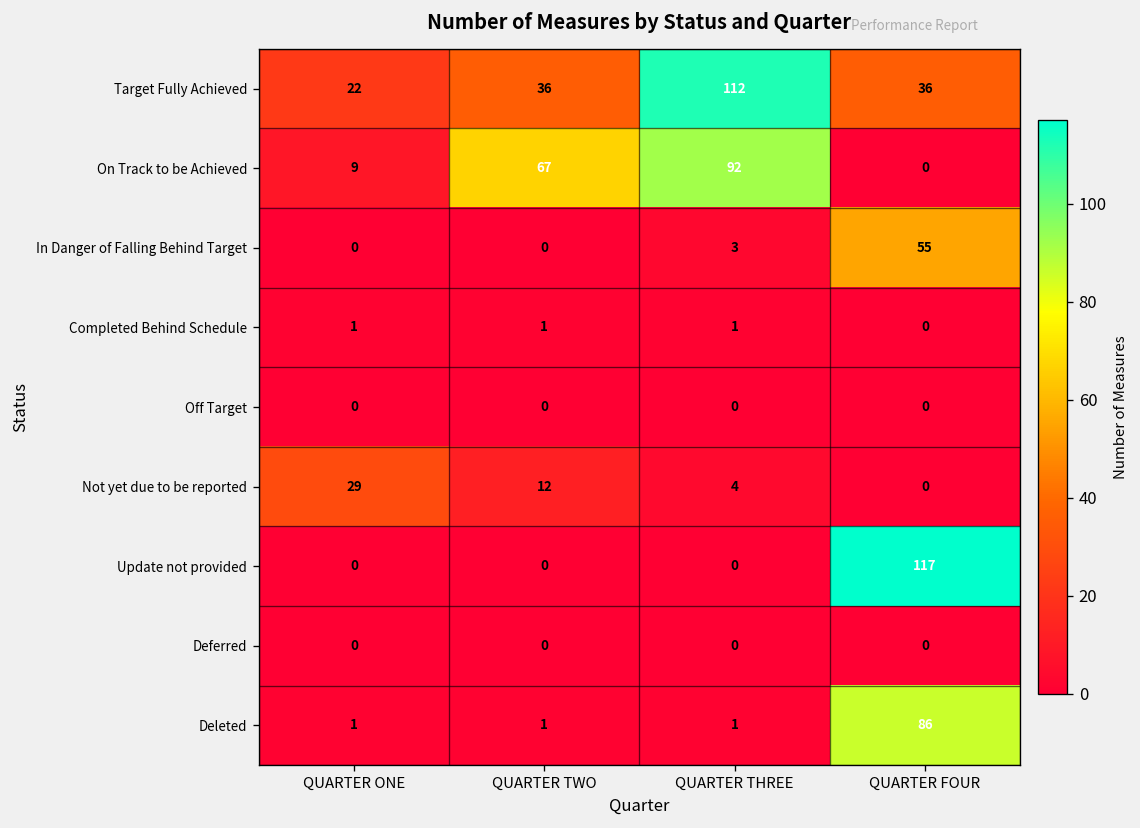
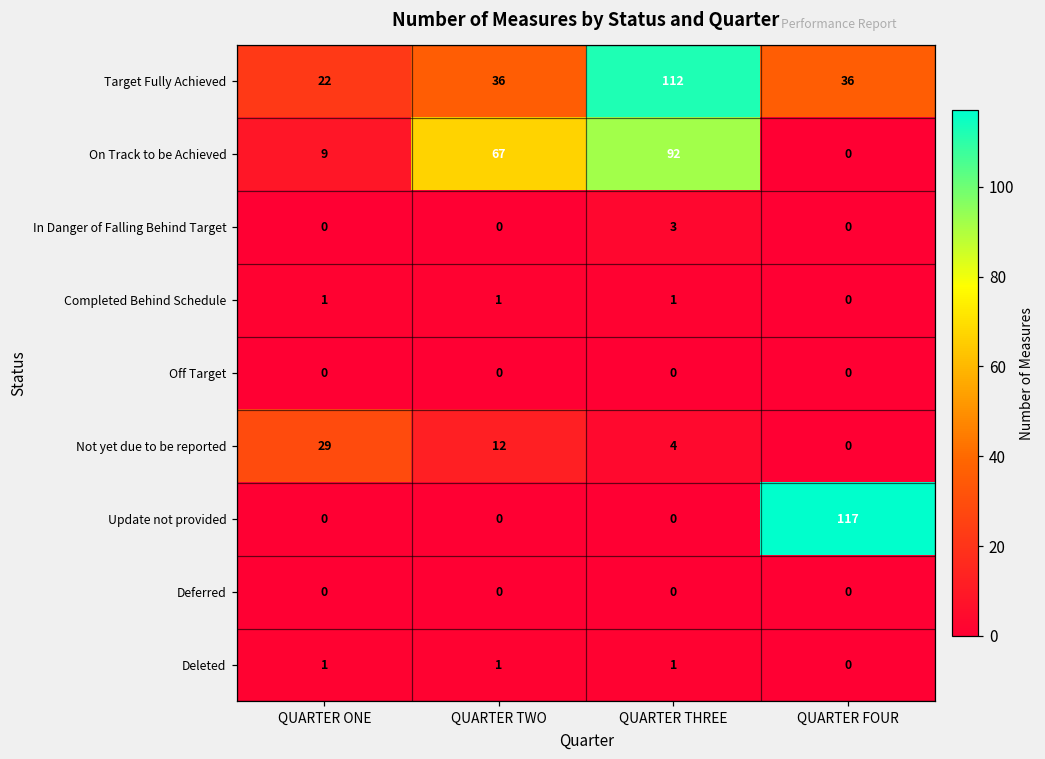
  {
    "Target Fully Achieved": {
      "QUARTER ONE": 22,
      "QUARTER TWO": 36,
      "QUARTER THREE": 112,
      "QUARTER FOUR": 36
    },
    "On Track to be Achieved": {
      "QUARTER ONE": 9,
      "QUARTER TWO": 67,
      "QUARTER THREE": 92,
      "QUARTER FOUR": 0
    },
    "In Danger of Falling Behind Target": {
      "QUARTER ONE": 0,
      "QUARTER TWO": 0,
      "QUARTER THREE": 3,
-     "QUARTER FOUR": 55
+     "QUARTER FOUR": 0
    },
    "Completed Behind Schedule": {
      "QUARTER ONE": 1,
      "QUARTER TWO": 1,
      "QUARTER THREE": 1,
      "QUARTER FOUR": 0
    },
    "Off Target": {
      "QUARTER ONE": 0,
      "QUARTER TWO": 0,
      "QUARTER THREE": 0,
      "QUARTER FOUR": 0
    },
    "Not yet due to be reported": {
      "QUARTER ONE": 29,
      "QUARTER TWO": 12,
      "QUARTER THREE": 4,
      "QUARTER FOUR": 0
    },
    "Update not provided": {
      "QUARTER ONE": 0,
      "QUARTER TWO": 0,
      "QUARTER THREE": 0,
      "QUARTER FOUR": 117
    },
    "Deferred": {
      "QUARTER ONE": 0,
      "QUARTER TWO": 0,
      "QUARTER THREE": 0,
      "QUARTER FOUR": 0
    },
    "Deleted": {
      "QUARTER ONE": 1,
      "QUARTER TWO": 1,
      "QUARTER THREE": 1,
-     "QUARTER FOUR": 86
+     "QUARTER FOUR": 0
    }
  }
